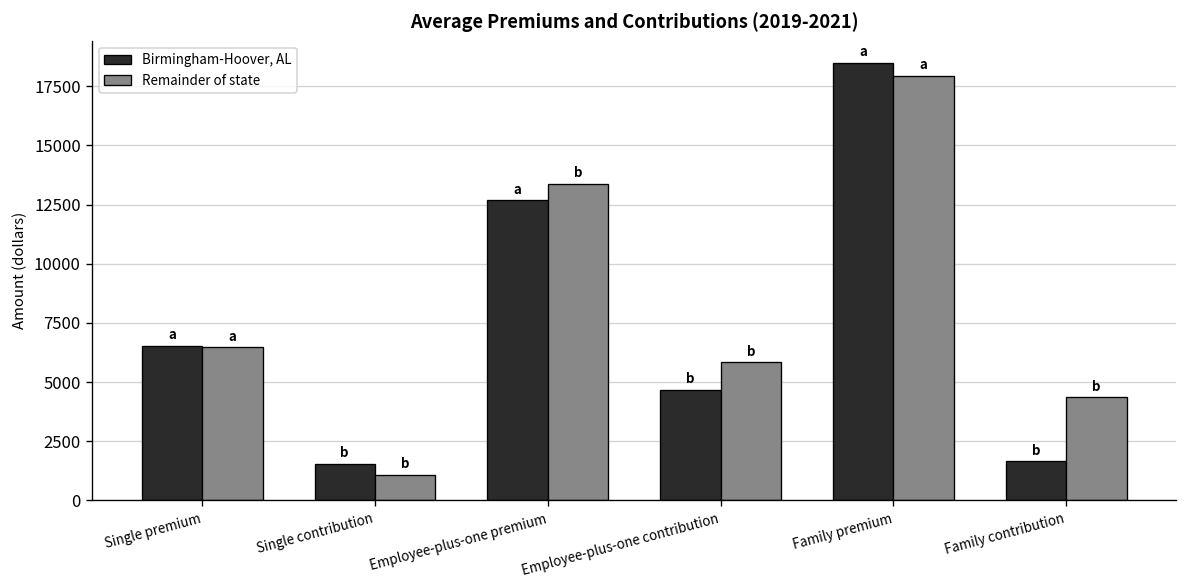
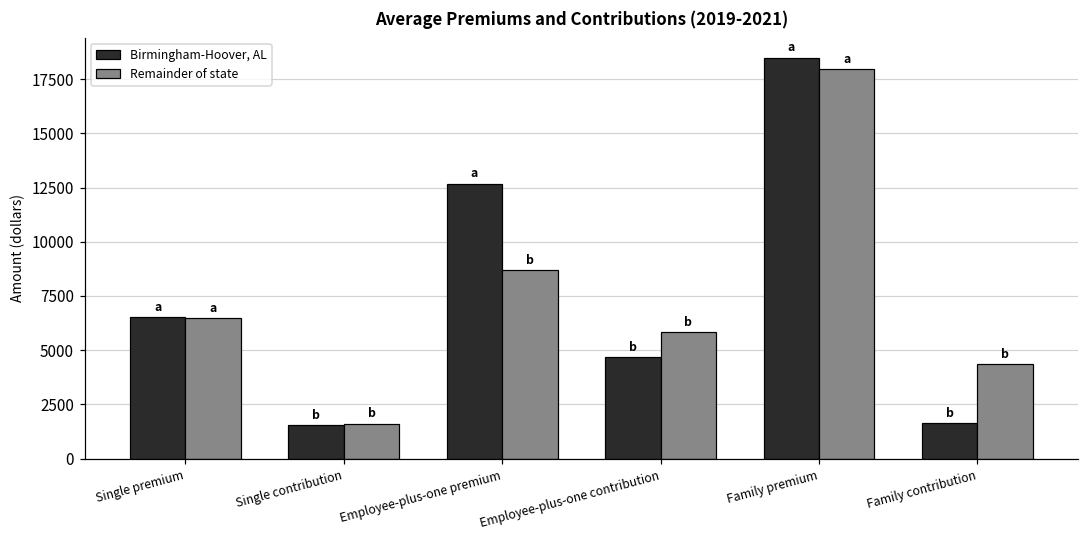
  {
    "Birmingham-Hoover, AL": {
      "Single premium": 6500,
      "Single contribution": 1500,
      "Employee-plus-one premium": 12700,
      "Employee-plus-one contribution": 4700,
      "Family premium": 18500,
      "Family contribution": 1600
    },
    "Remainder of state": {
      "Single premium": 6500,
-     "Single contribution": 1100,
-     "Employee-plus-one premium": 13400,
+     "Single contribution": 1600,
+     "Employee-plus-one premium": 8700,
      "Employee-plus-one contribution": 5800,
      "Family premium": 17900,
      "Family contribution": 4400
    }
  }
